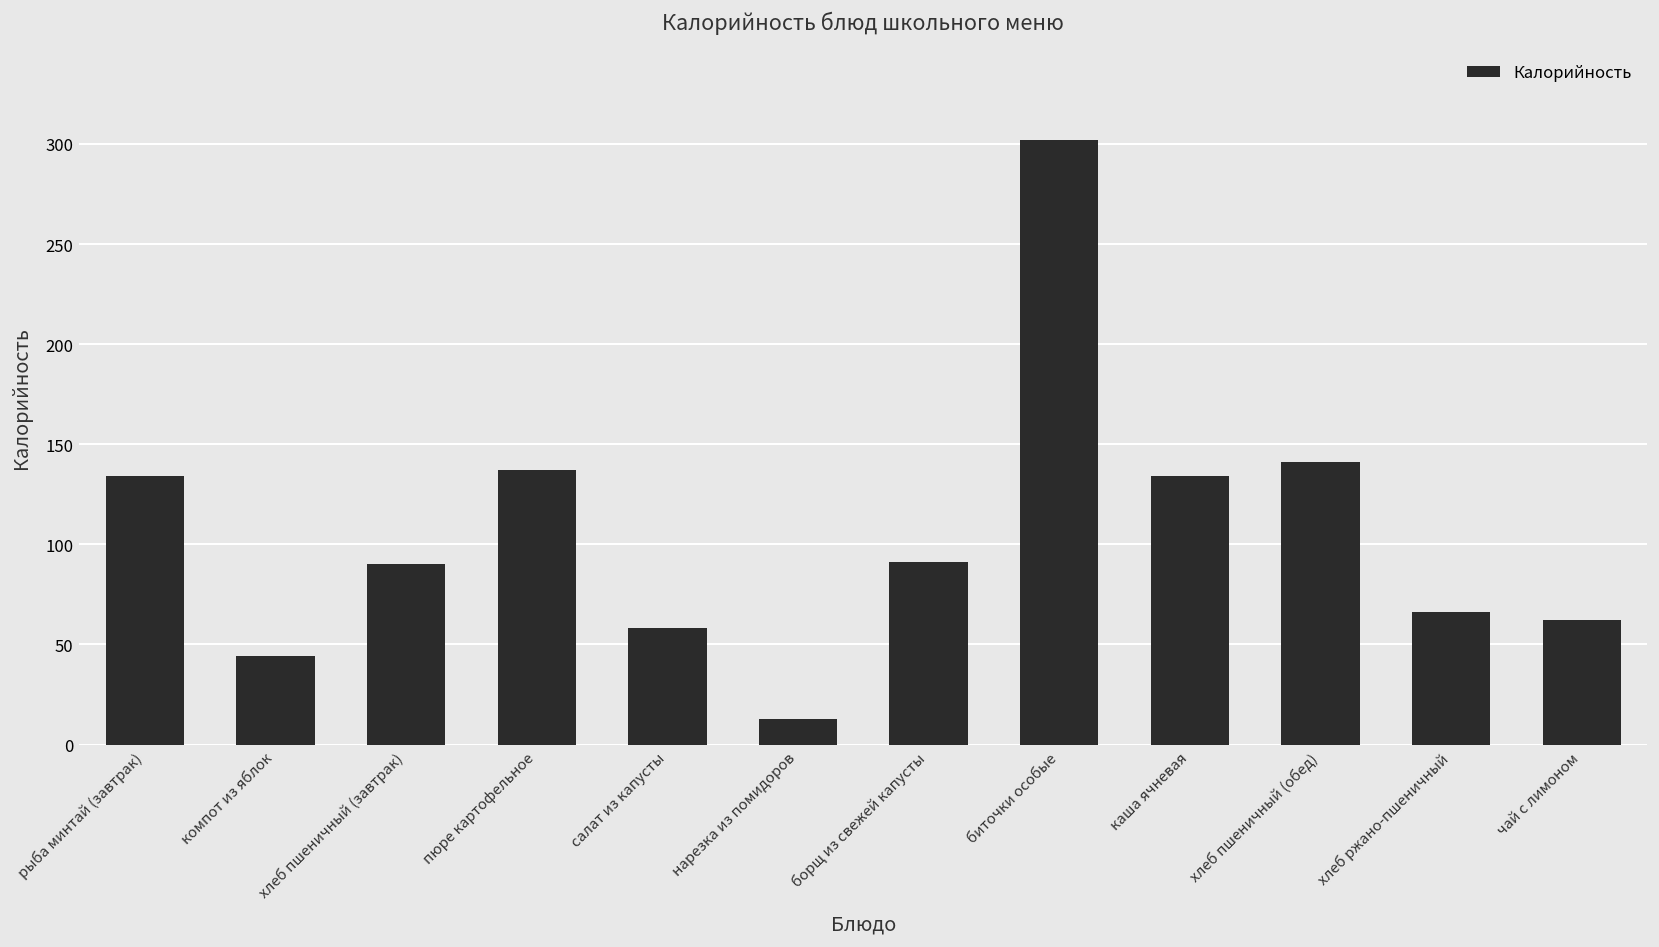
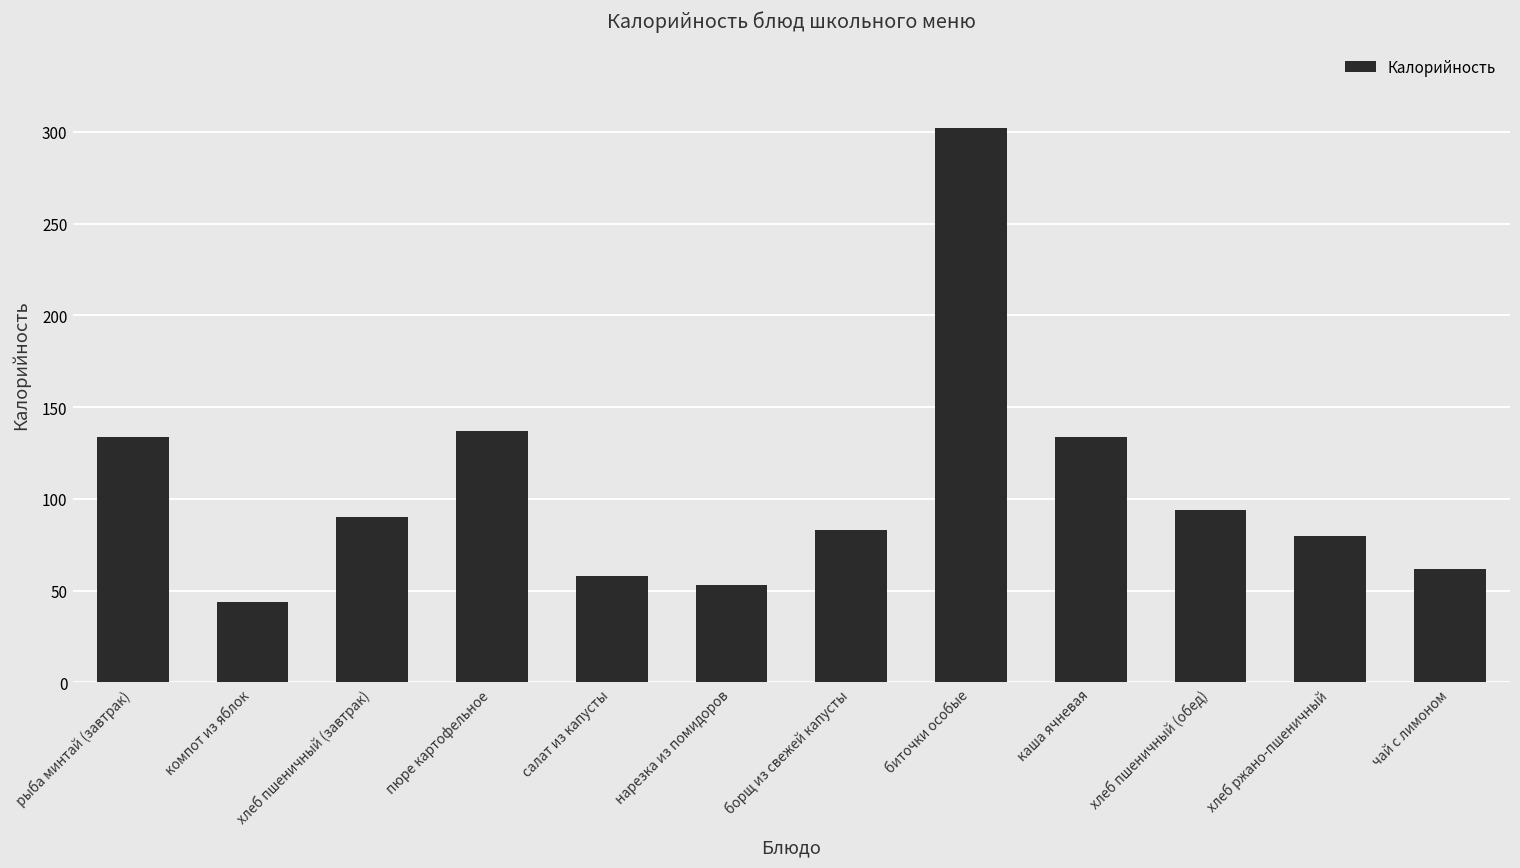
  {
    "рыба минтай (завтрак)": 134,
    "компот из яблок": 44,
    "хлеб пшеничный (завтрак)": 90,
    "пюре картофельное": 137,
    "салат из капусты": 58,
-   "нарезка из помидоров": 13,
-   "борщ из свежей капусты": 91,
+   "нарезка из помидоров": 53,
+   "борщ из свежей капусты": 83,
    "биточки особые": 302,
    "каша ячневая": 134,
-   "хлеб пшеничный (обед)": 141,
-   "хлеб ржано-пшеничный": 66,
+   "хлеб пшеничный (обед)": 94,
+   "хлеб ржано-пшеничный": 80,
    "чай с лимоном": 62
  }
